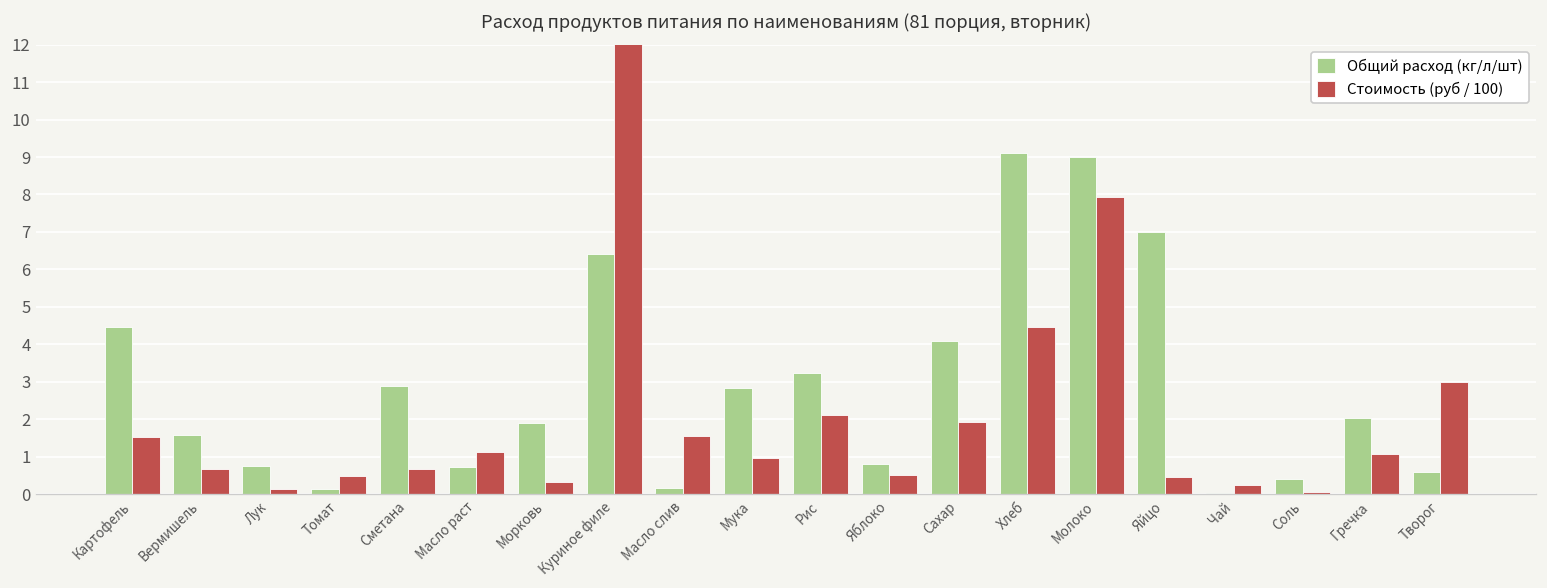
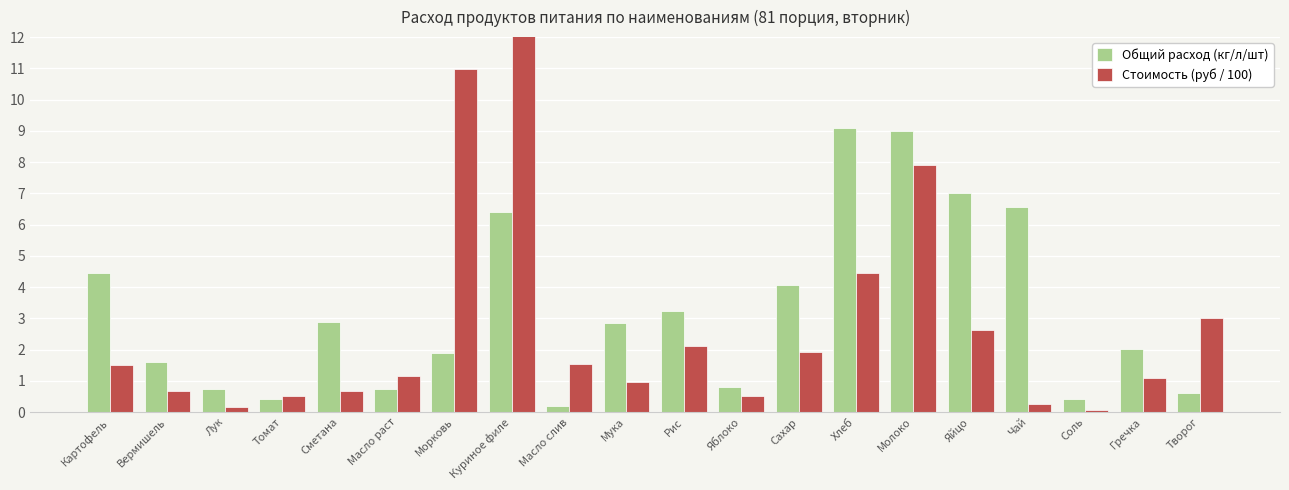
  {
    "Общий расход (кг/л/шт)": {
      "Картофель": 4.5,
      "Вермишель": 1.6,
      "Лук": 0.8,
-     "Томат": 0.1,
+     "Томат": 0.4,
      "Сметана": 2.9,
      "Масло раст": 0.7,
      "Морковь": 1.9,
      "Куриное филе": 6.4,
      "Масло слив": 0.2,
      "Мука": 2.8,
      "Рис": 3.2,
      "Яблоко": 0.8,
      "Сахар": 4.1,
      "Хлеб": 9.1,
      "Молоко": 9.0,
      "Яйцо": 7.0,
-     "Чай": 0.0,
+     "Чай": 6.6,
      "Соль": 0.4,
      "Гречка": 2.0,
      "Творог": 0.6
    },
    "Стоимость (руб / 100)": {
      "Картофель": 1.5,
      "Вермишель": 0.7,
      "Лук": 0.2,
      "Томат": 0.5,
      "Сметана": 0.7,
      "Масло раст": 1.1,
-     "Морковь": 0.3,
+     "Морковь": 11.0,
      "Масло слив": 1.5,
      "Мука": 1.0,
      "Рис": 2.1,
      "Яблоко": 0.5,
      "Сахар": 1.9,
      "Хлеб": 4.5,
      "Молоко": 7.9,
-     "Яйцо": 0.5,
+     "Яйцо": 2.6,
      "Чай": 0.3,
      "Гречка": 1.1,
      "Творог": 3.0
    }
  }
